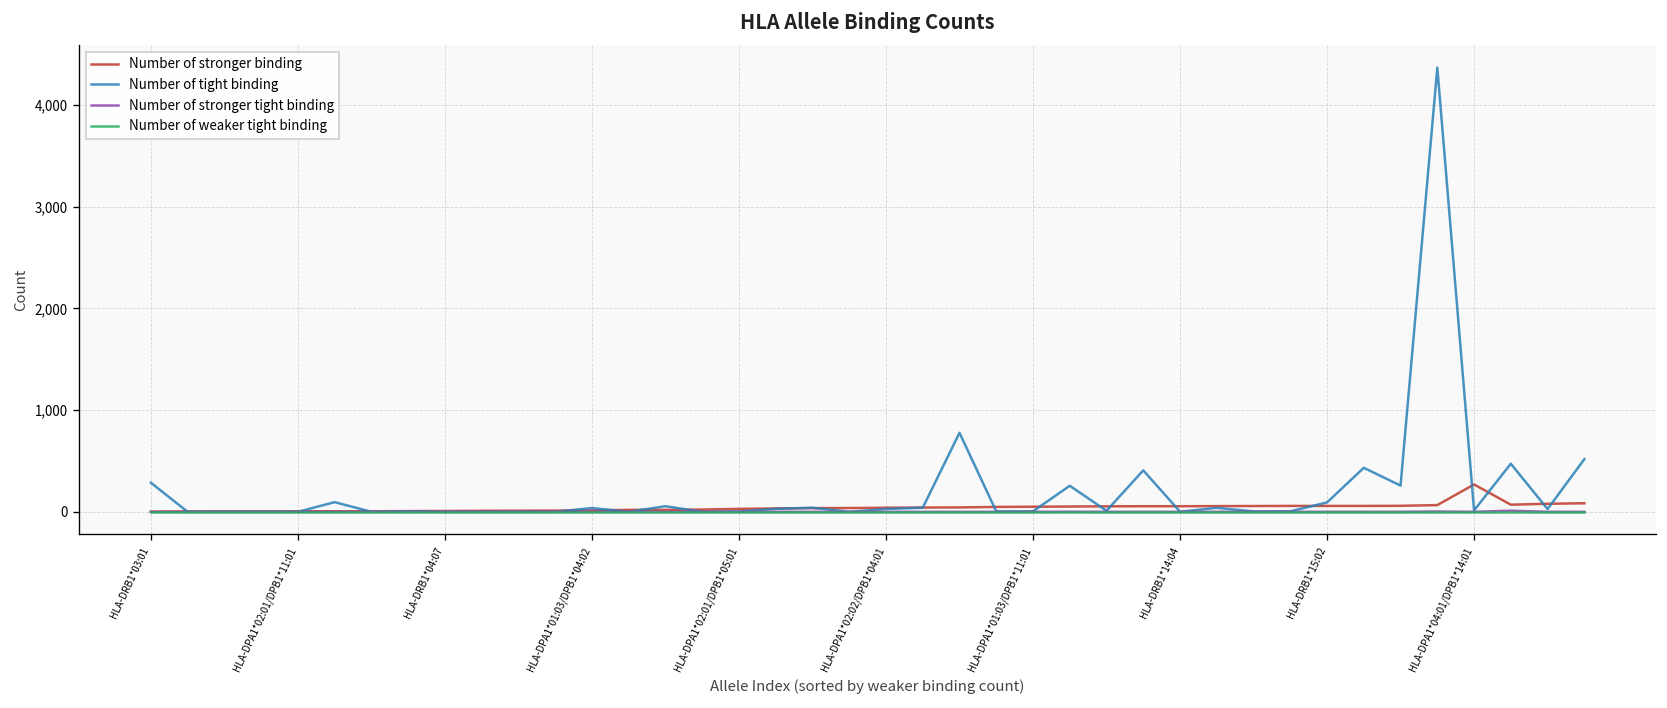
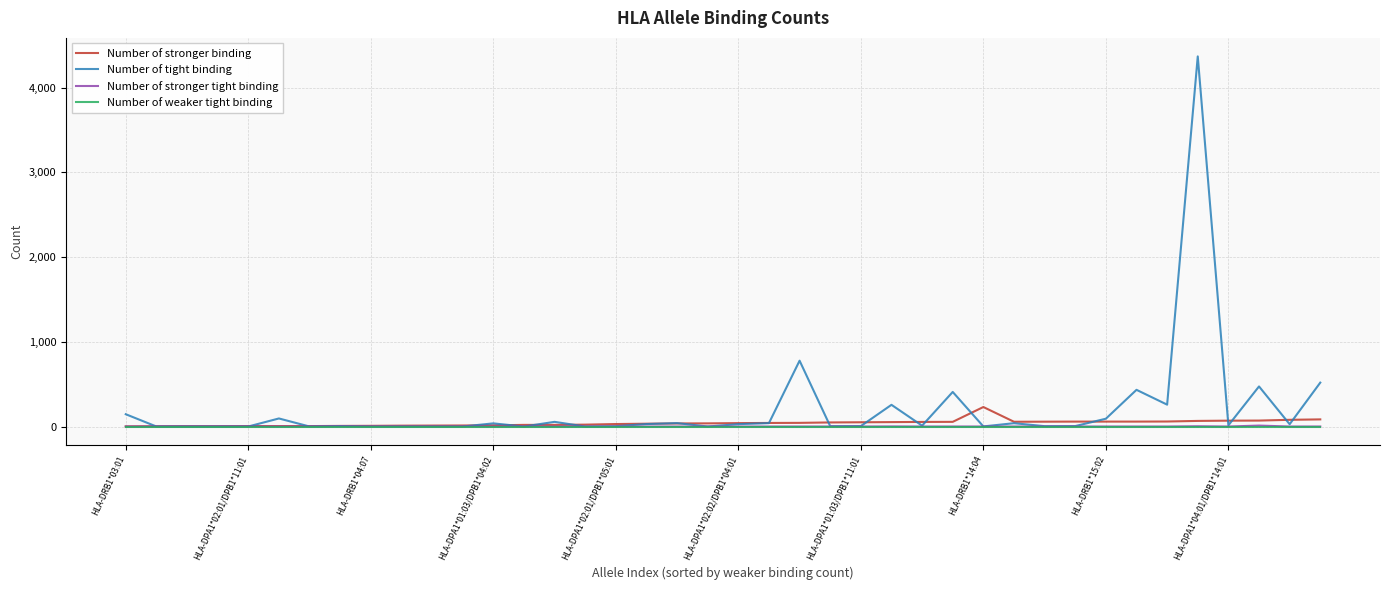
  {
    "Number of stronger binding": {
      "HLA-DPA1*01:03/DPB1*11:01": 100,
-     "HLA-DRB1*14:04": 100,
+     "HLA-DRB1*14:04": 200,
      "HLA-DRB1*15:02": 100,
-     "HLA-DPA1*04:01/DPB1*14:01": 300
+     "HLA-DPA1*04:01/DPB1*14:01": 100
    },
    "Number of tight binding": {
-     "HLA-DRB1*03:01": 300,
+     "HLA-DRB1*03:01": 100,
      "HLA-DRB1*15:02": 100
    },
    "Number of weaker tight binding": {
      "HLA-DRB1*15:02": 0
    }
  }
